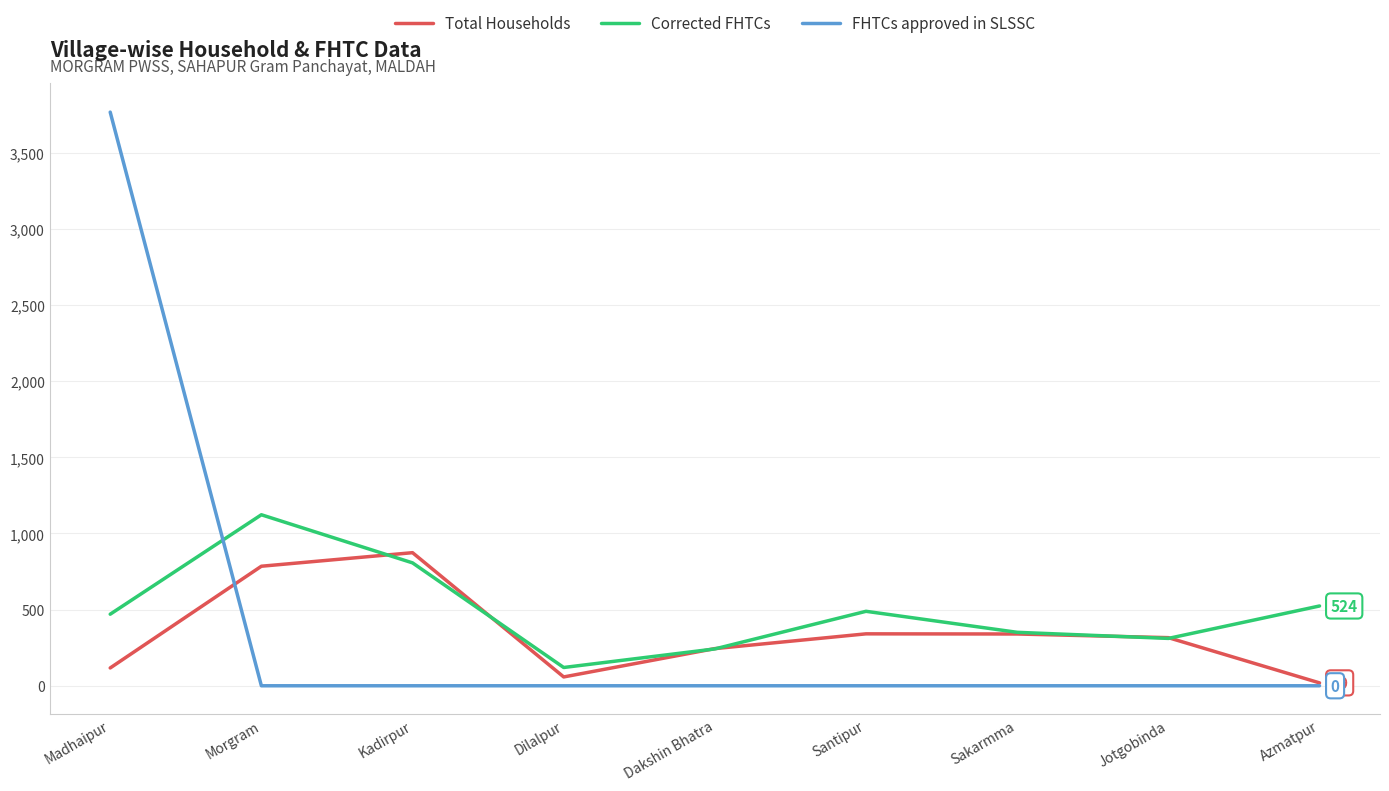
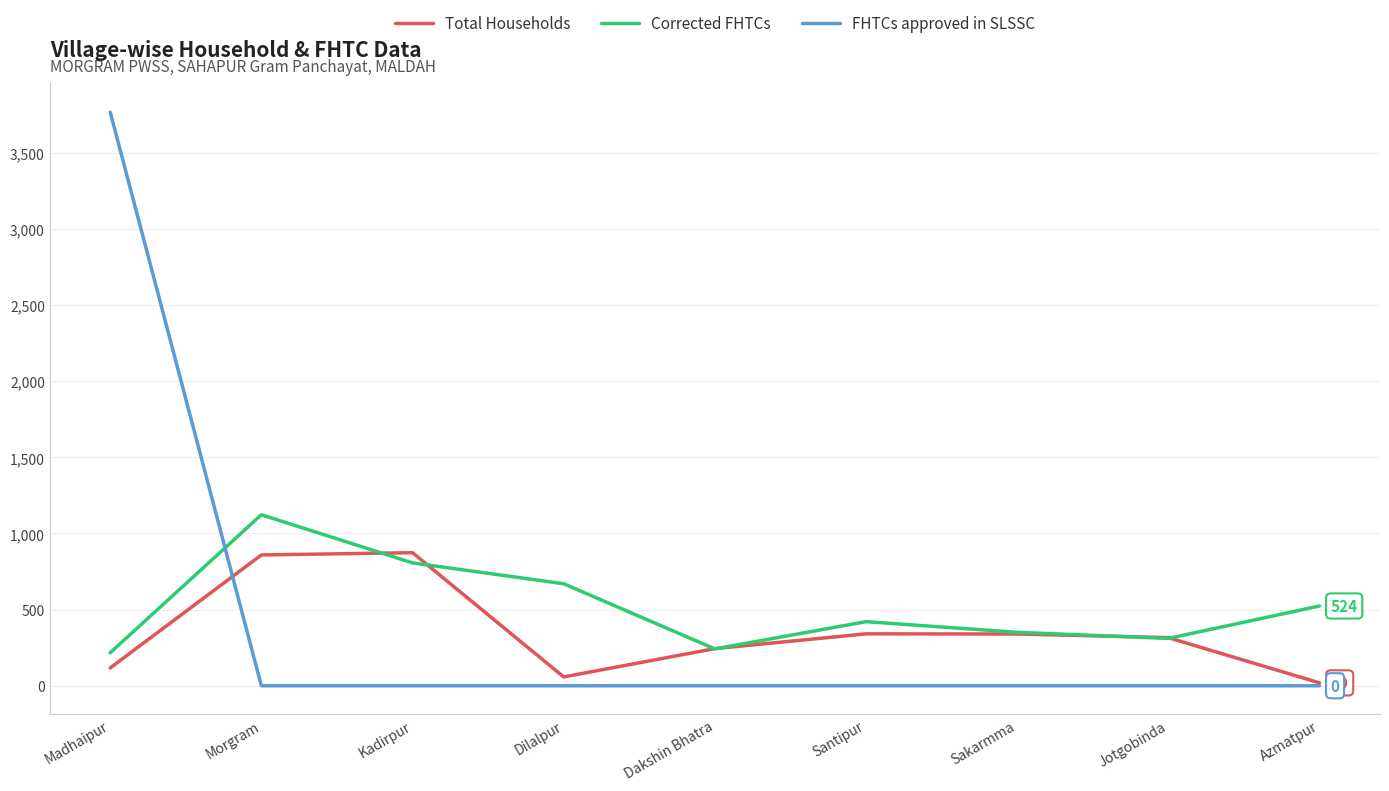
  {
    "Total Households": {
      "Madhaipur": "120",
-     "Morgram": "790",
+     "Morgram": "860",
      "Kadirpur": "870",
      "Dilalpur": "60",
      "Santipur": "340"
    },
    "Corrected FHTCs": {
-     "Madhaipur": "470",
+     "Madhaipur": "220",
      "Morgram": "1,120",
      "Kadirpur": "810",
-     "Dilalpur": "120",
-     "Santipur": "490"
+     "Dilalpur": "670",
+     "Santipur": "420"
    },
    "FHTCs approved in SLSSC": {
      "Madhaipur": "3,770",
      "Morgram": "0",
      "Kadirpur": "0",
      "Dilalpur": "0",
      "Dakshin Bhatra": "0",
      "Santipur": "0",
      "Sakarmma": "0",
      "Jotgobinda": "0"
    }
  }
